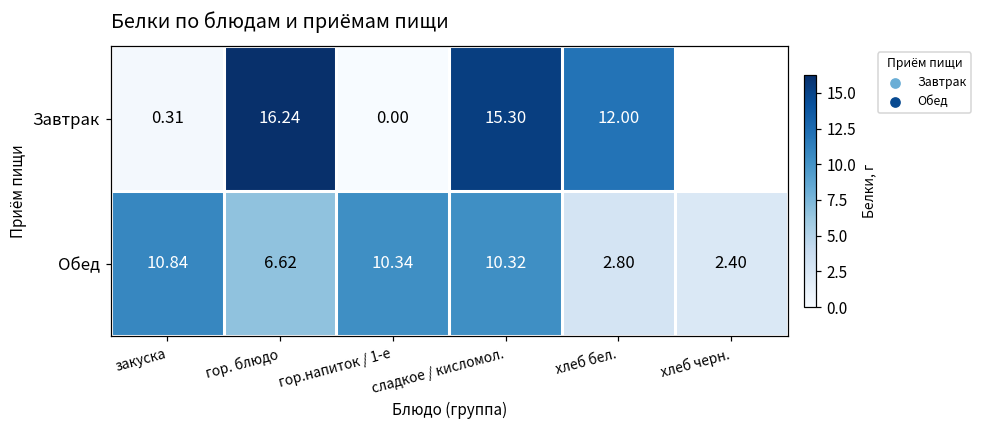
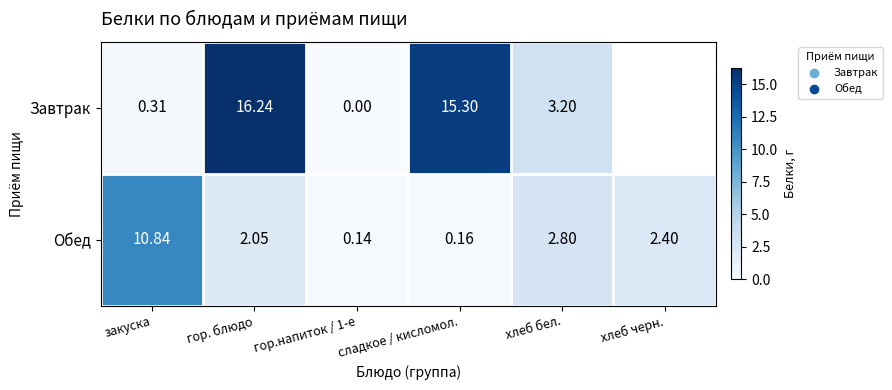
  {
    "Завтрак": {
      "закуска": 0.31,
      "гор. блюдо": 16.24,
      "гор.напиток / 1-е": 0.00,
      "сладкое / кисломол.": 15.30,
-     "хлеб бел.": 12.00
+     "хлеб бел.": 3.20
    },
    "Обед": {
      "закуска": 10.84,
-     "гор. блюдо": 6.62,
-     "гор.напиток / 1-е": 10.34,
-     "сладкое / кисломол.": 10.32,
+     "гор. блюдо": 2.05,
+     "гор.напиток / 1-е": 0.14,
+     "сладкое / кисломол.": 0.16,
      "хлеб бел.": 2.80,
      "хлеб черн.": 2.40
    }
  }
